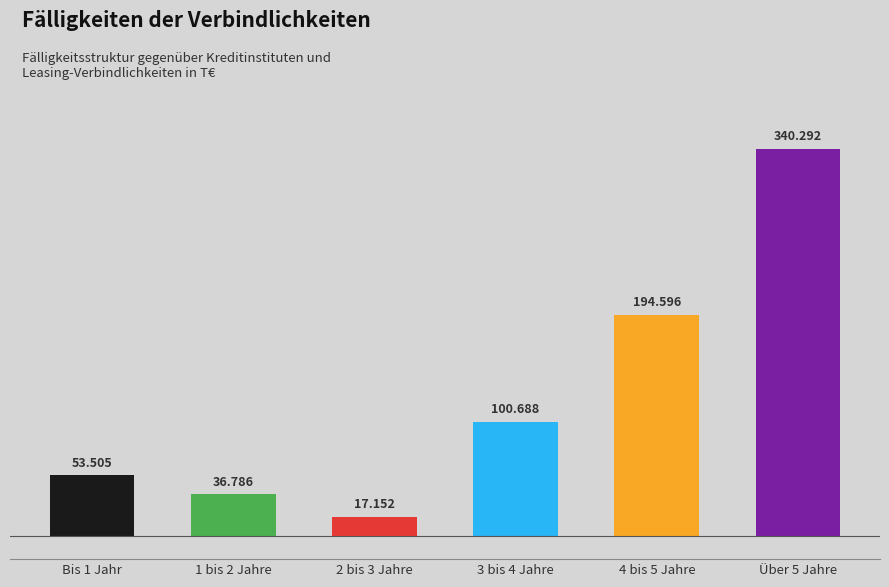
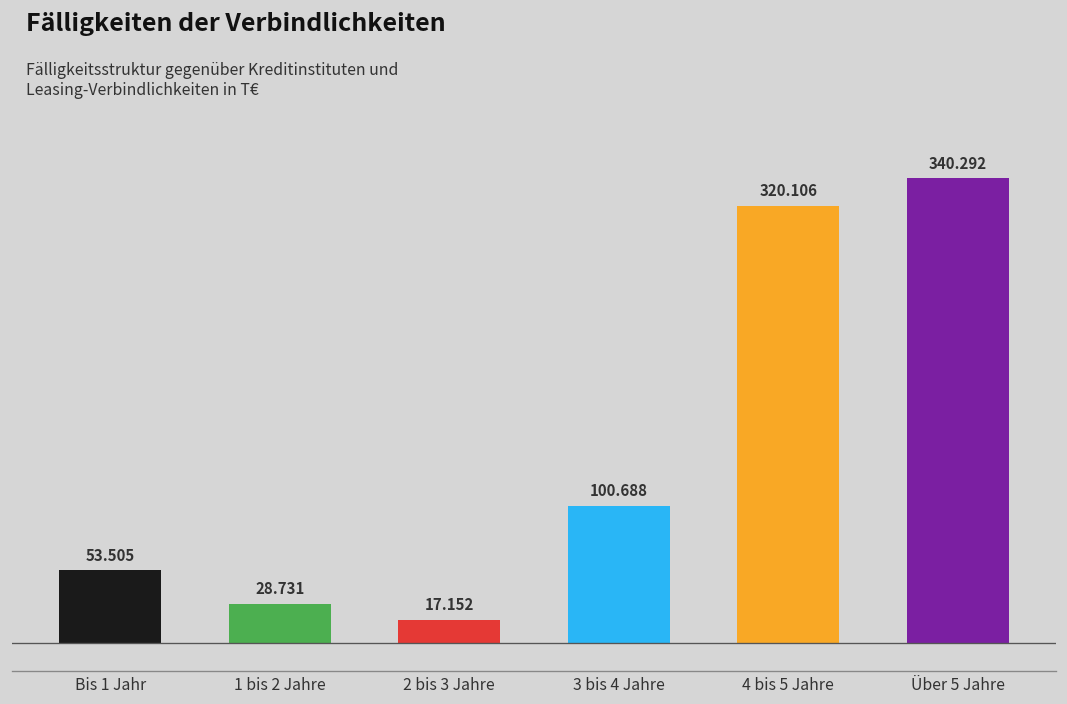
  {
-   "1 bis 2 Jahre": 36.786,
-   "4 bis 5 Jahre": 194.596
+   "1 bis 2 Jahre": 28.731,
+   "4 bis 5 Jahre": 320.106
  }
